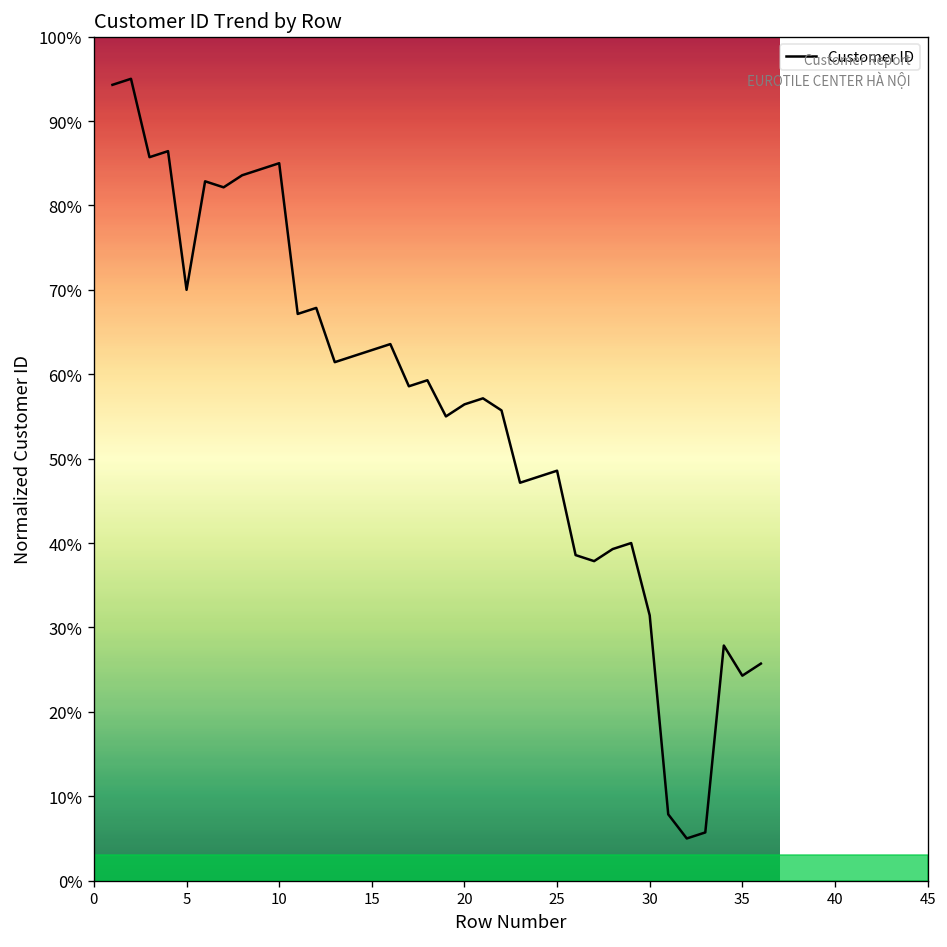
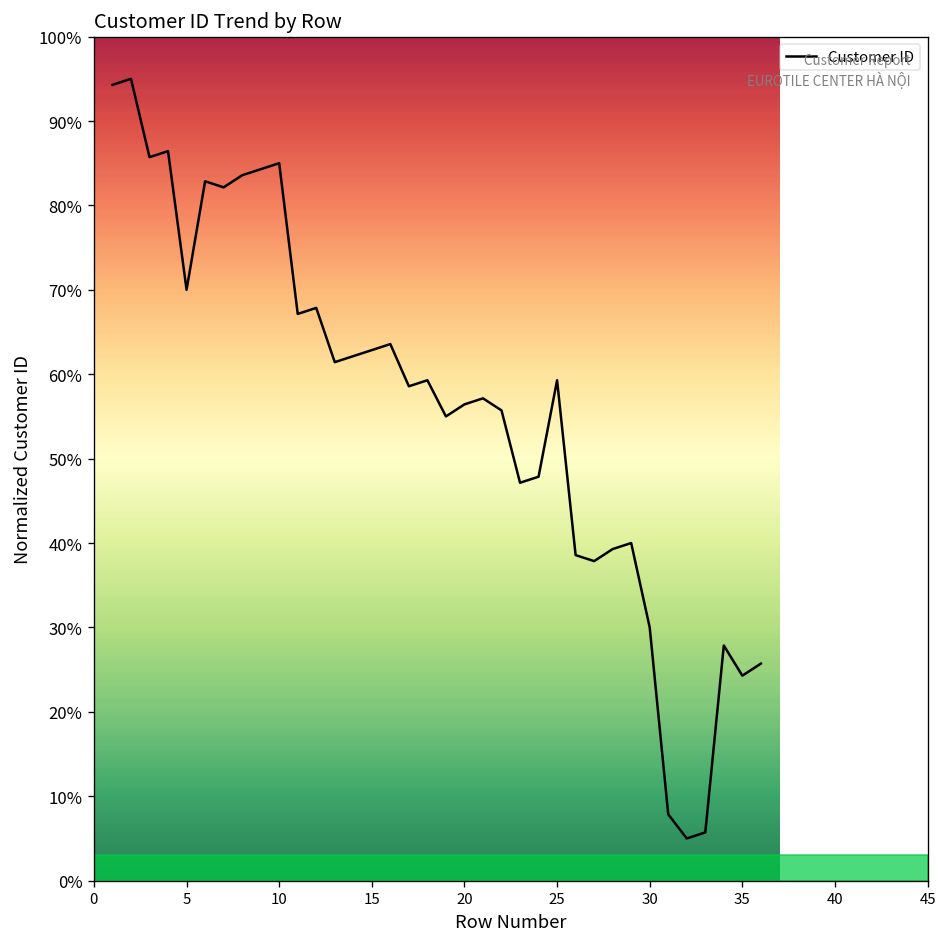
  {
    "5": "70%",
    "10": "85%",
    "15": "63%",
    "20": "56%",
-   "25": "49%",
-   "30": "31%",
+   "25": "59%",
+   "30": "30%",
    "35": "24%"
  }
